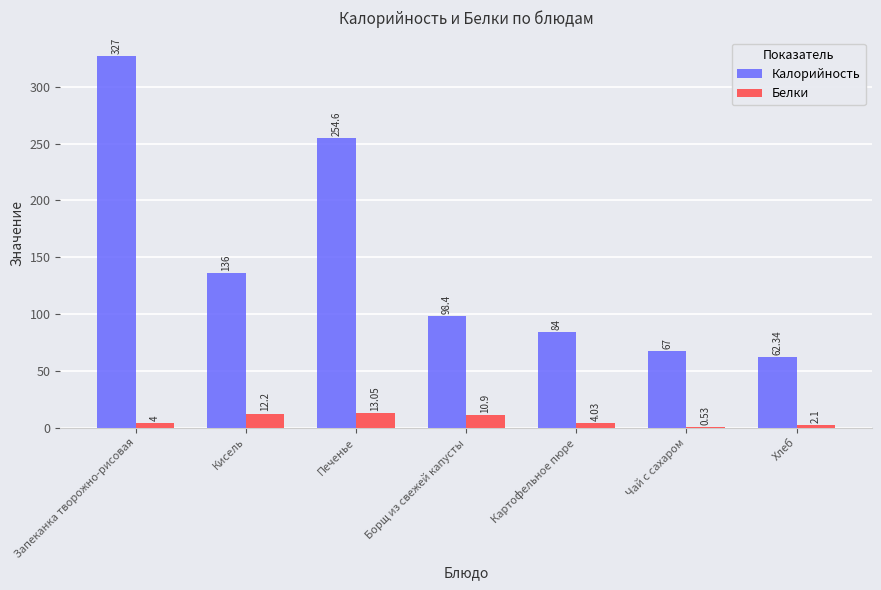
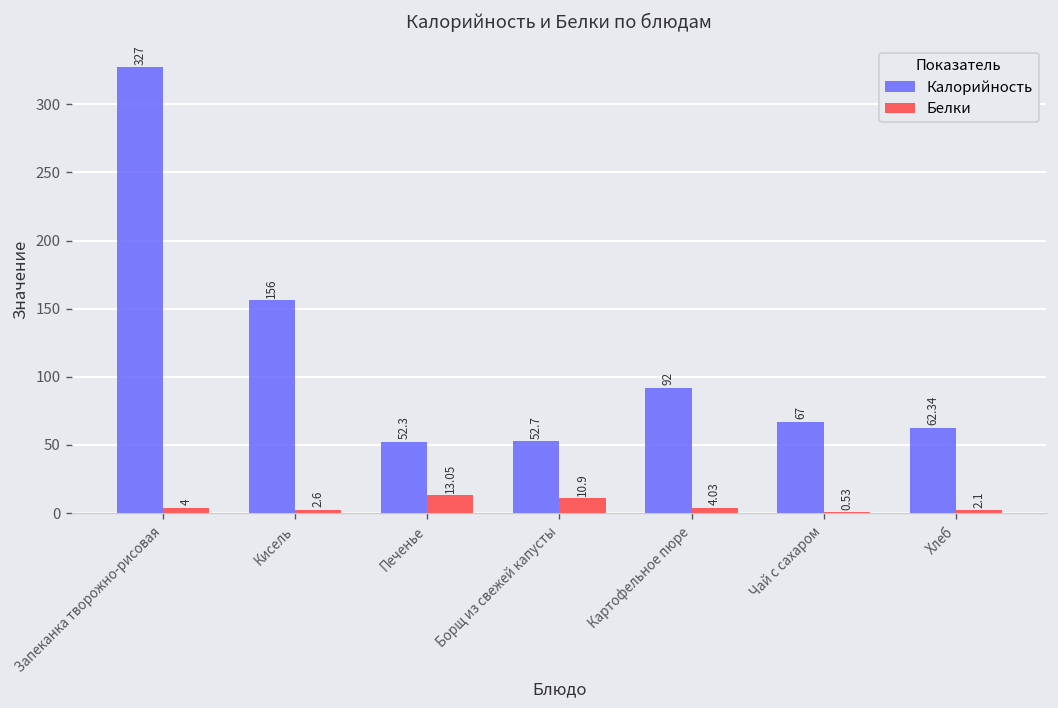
  {
    "Калорийность": {
      "Запеканка творожно-рисовая": 327,
-     "Кисель": 136,
-     "Печенье": 254.6,
-     "Борщ из свежей капусты": 98.4,
-     "Картофельное пюре": 84,
+     "Кисель": 156,
+     "Печенье": 52.3,
+     "Борщ из свежей капусты": 52.7,
+     "Картофельное пюре": 92,
      "Чай с сахаром": 67,
      "Хлеб": 62.34
    },
    "Белки": {
      "Запеканка творожно-рисовая": 4,
-     "Кисель": 12.2,
+     "Кисель": 2.6,
      "Печенье": 13.05,
      "Борщ из свежей капусты": 10.9,
      "Картофельное пюре": 4.03,
      "Чай с сахаром": 0.53,
      "Хлеб": 2.1
    }
  }
